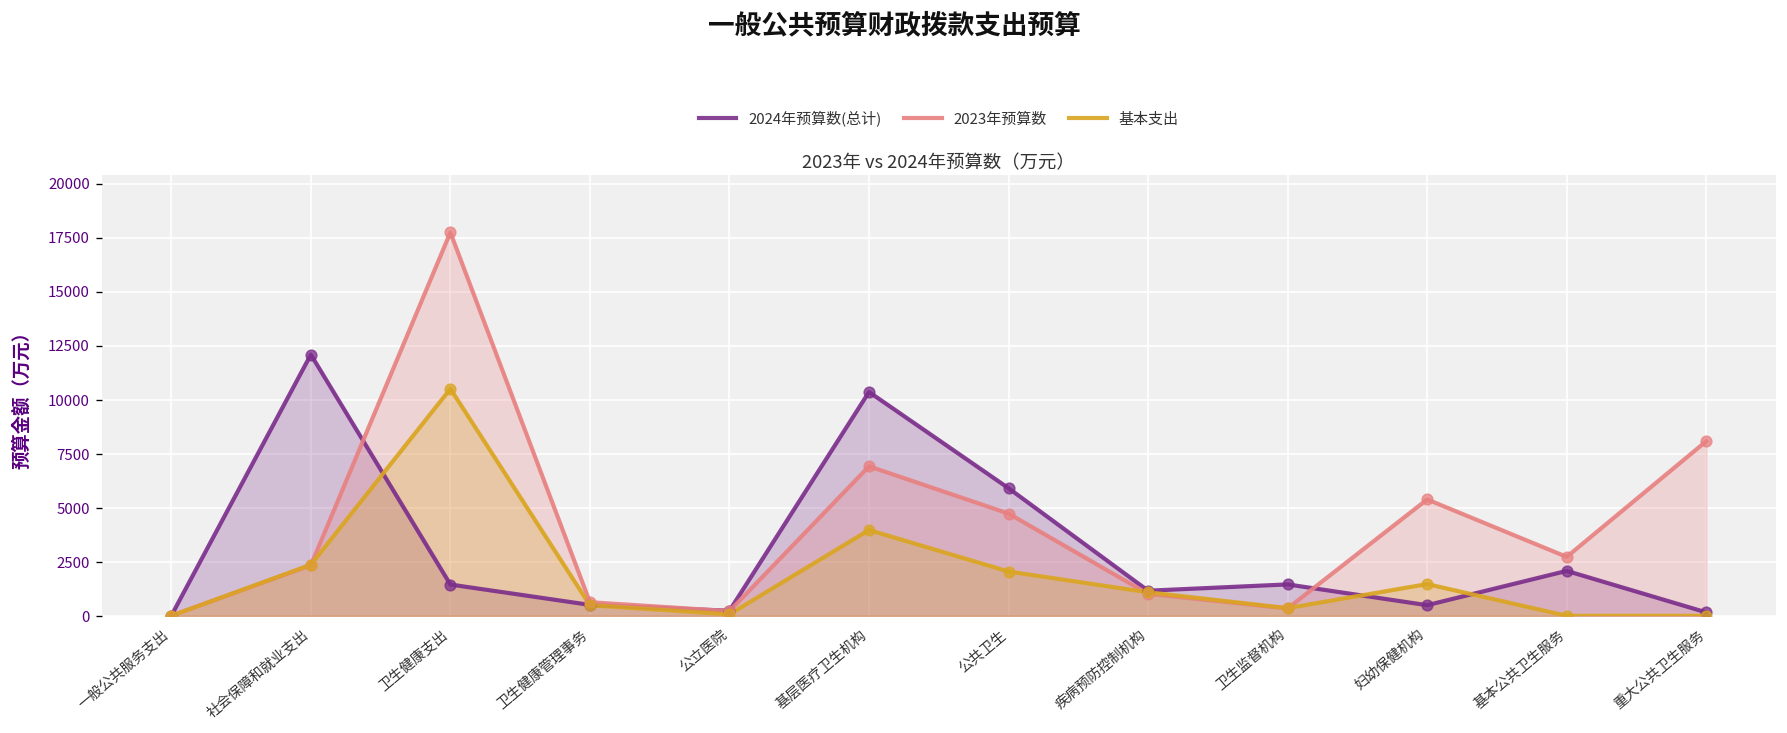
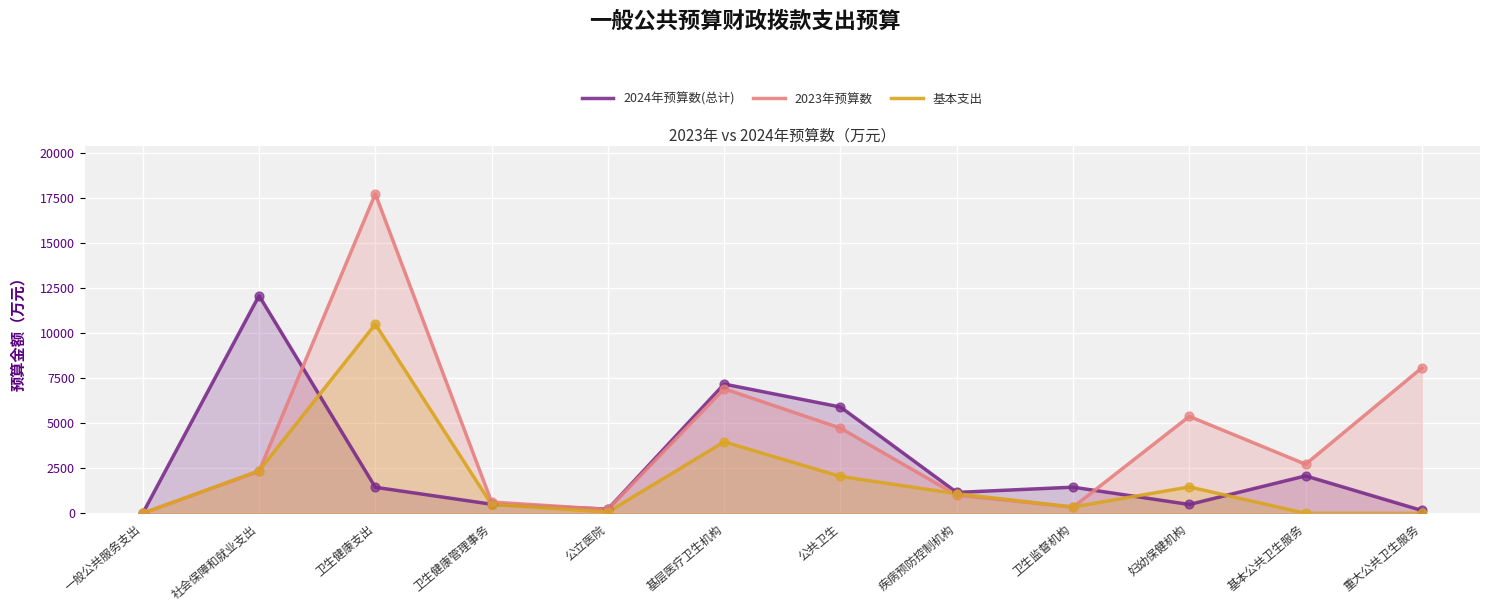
  {
    "2024年预算数(总计)": {
      "社会保障和就业支出": 12100,
      "卫生健康支出": 1400,
-     "基层医疗卫生机构": 10400,
+     "基层医疗卫生机构": 7200,
      "公共卫生": 5900,
      "卫生监督机构": 1500,
      "妇幼保健机构": 500,
      "基本公共卫生服务": 2100,
      "重大公共卫生服务": 200
    },
    "2023年预算数": {
      "卫生健康支出": 17700,
      "基层医疗卫生机构": 6900,
      "公共卫生": 4700,
      "妇幼保健机构": 5400,
      "基本公共卫生服务": 2700,
      "重大公共卫生服务": 8100
    },
    "基本支出": {
      "卫生健康支出": 10500,
      "公立医院": 100,
      "基层医疗卫生机构": 4000,
      "公共卫生": 2100,
      "妇幼保健机构": 1500,
      "基本公共卫生服务": 0,
      "重大公共卫生服务": 0
    }
  }
